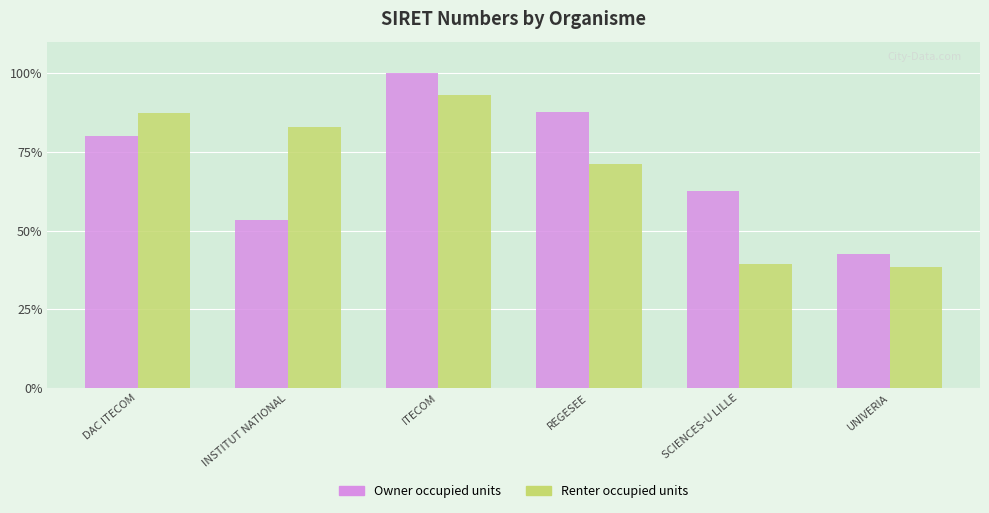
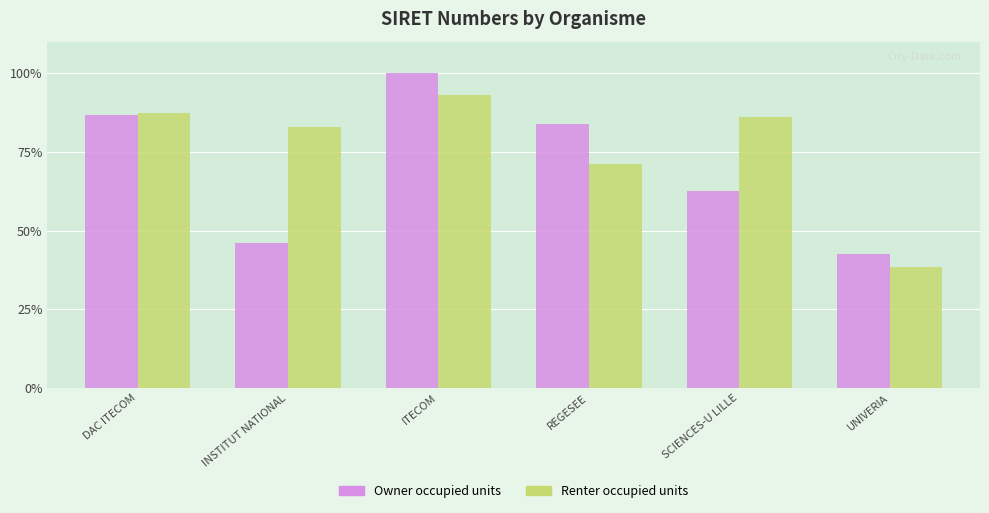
  {
    "Owner occupied units": {
-     "DAC ITECOM": "80%",
-     "INSTITUT NATIONAL": "53%",
+     "DAC ITECOM": "87%",
+     "INSTITUT NATIONAL": "46%",
      "ITECOM": "100%",
-     "REGESEE": "88%",
+     "REGESEE": "84%",
      "SCIENCES-U LILLE": "63%",
      "UNIVERIA": "42%"
    },
    "Renter occupied units": {
      "DAC ITECOM": "87%",
      "INSTITUT NATIONAL": "83%",
      "ITECOM": "93%",
      "REGESEE": "71%",
-     "SCIENCES-U LILLE": "39%",
+     "SCIENCES-U LILLE": "86%",
      "UNIVERIA": "38%"
    }
  }
